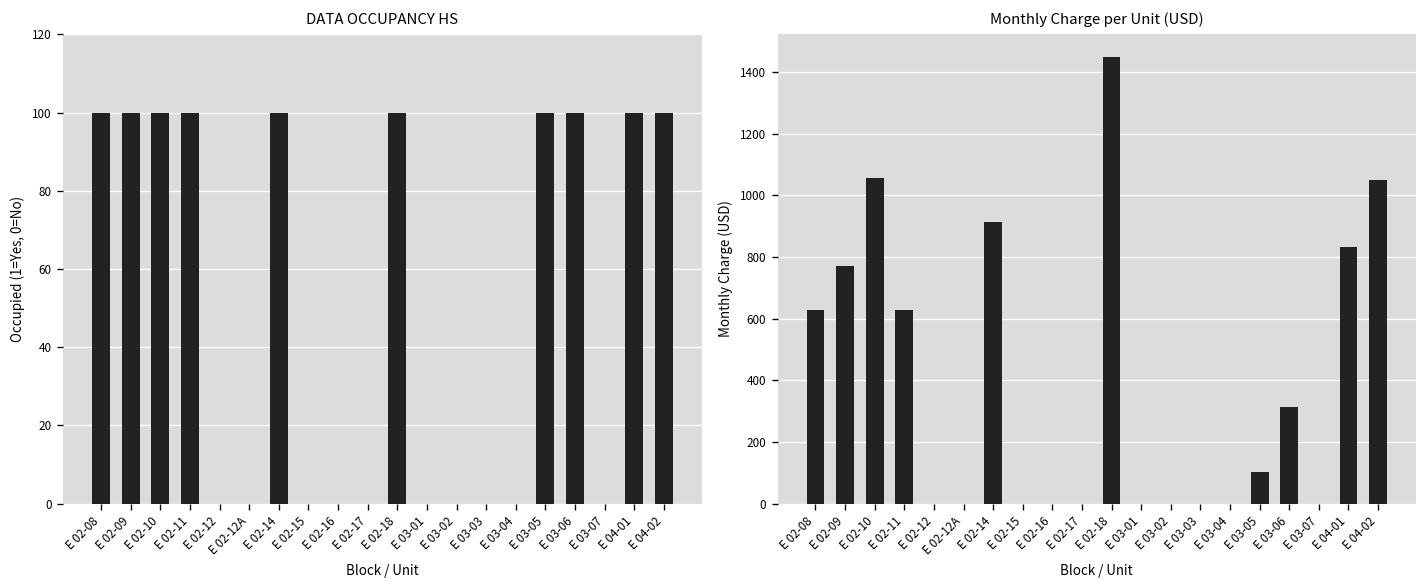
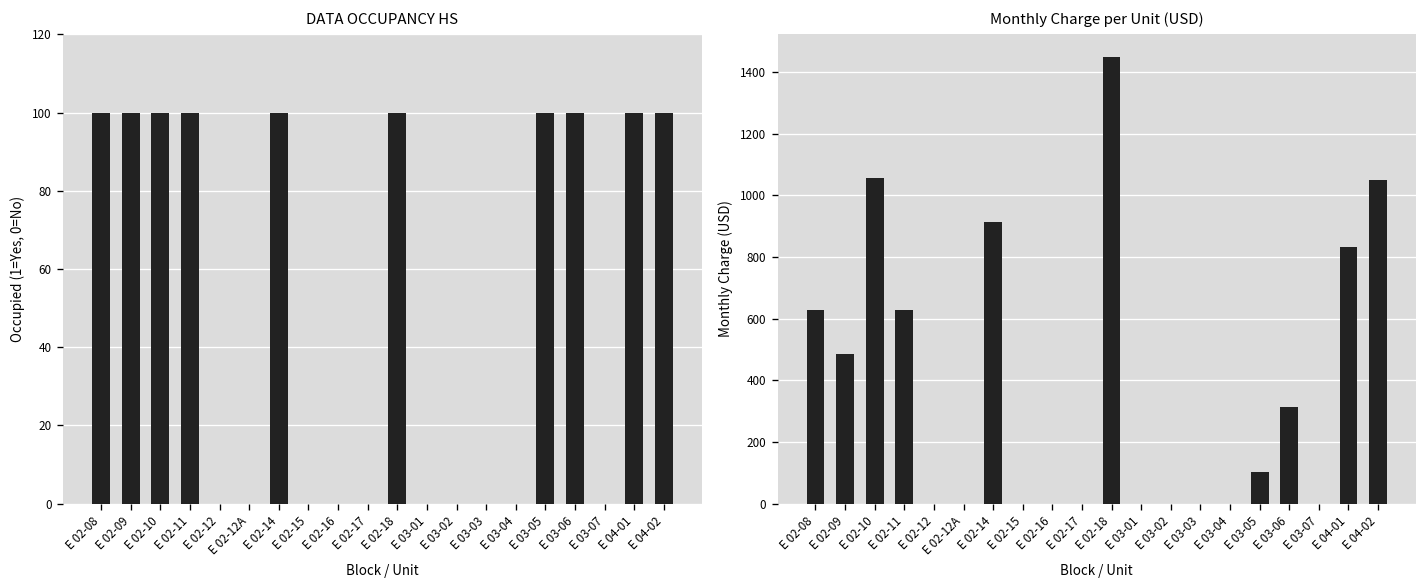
  {
    "DATA OCCUPANCY HS": {
      "E 02-08": 100,
      "E 02-09": 100,
      "E 02-10": 100,
      "E 02-11": 100,
      "E 02-12": 0,
      "E 02-12A": 0,
      "E 02-14": 100,
      "E 02-15": 0,
      "E 02-16": 0,
      "E 02-17": 0,
      "E 02-18": 100,
      "E 03-01": 0,
      "E 03-02": 0,
      "E 03-03": 0,
      "E 03-04": 0,
      "E 03-05": 100,
      "E 03-06": 100,
      "E 03-07": 0,
      "E 04-01": 100,
      "E 04-02": 100
    },
    "Monthly Charge per Unit (USD)": {
      "E 02-08": 630,
-     "E 02-09": 770,
+     "E 02-09": 490,
      "E 02-10": 1060,
      "E 02-11": 630,
      "E 02-12": 0,
      "E 02-12A": 0,
      "E 02-14": 910,
      "E 02-15": 0,
      "E 02-16": 0,
      "E 02-17": 0,
      "E 02-18": 1450,
      "E 03-01": 0,
      "E 03-02": 0,
      "E 03-03": 0,
      "E 03-04": 0,
      "E 03-05": 100,
      "E 03-06": 310,
      "E 03-07": 0,
      "E 04-01": 830,
      "E 04-02": 1050
    }
  }
